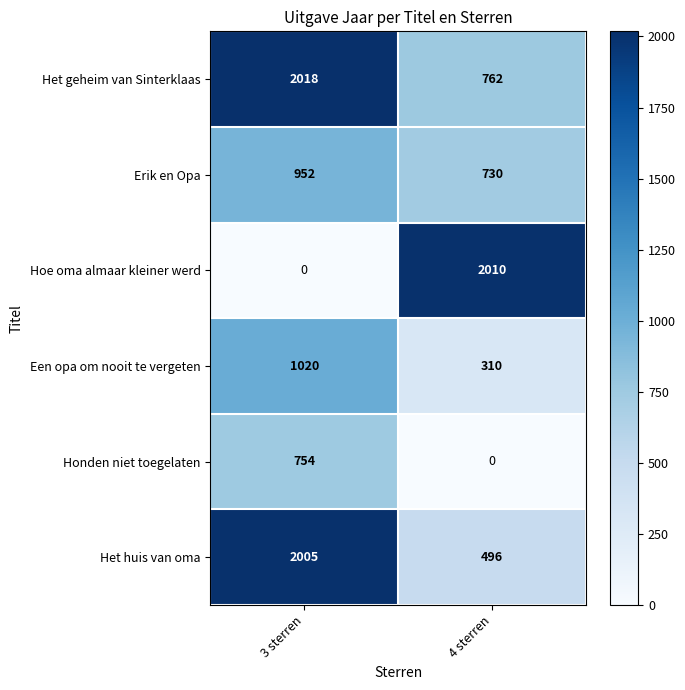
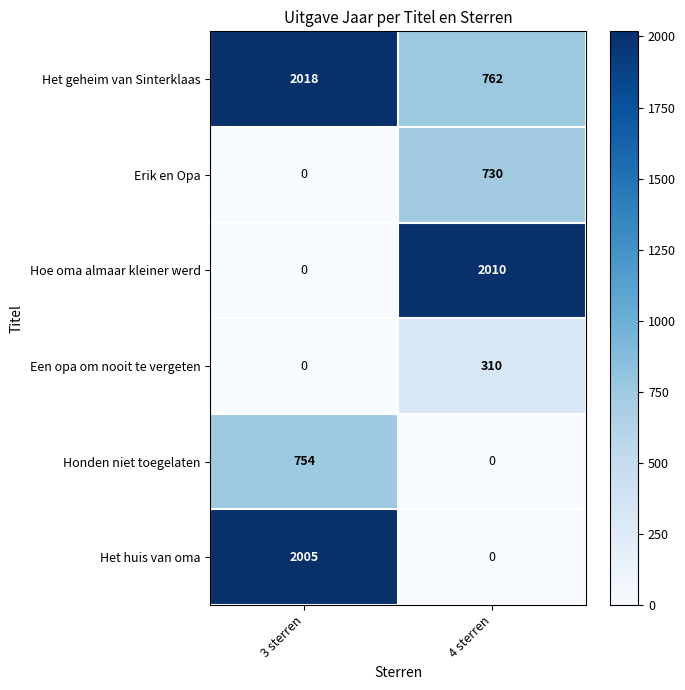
  {
    "Het geheim van Sinterklaas": {
      "3 sterren": 2018,
      "4 sterren": 762
    },
    "Erik en Opa": {
-     "3 sterren": 952,
+     "3 sterren": 0,
      "4 sterren": 730
    },
    "Hoe oma almaar kleiner werd": {
      "3 sterren": 0,
      "4 sterren": 2010
    },
    "Een opa om nooit te vergeten": {
-     "3 sterren": 1020,
+     "3 sterren": 0,
      "4 sterren": 310
    },
    "Honden niet toegelaten": {
      "3 sterren": 754,
      "4 sterren": 0
    },
    "Het huis van oma": {
      "3 sterren": 2005,
-     "4 sterren": 496
+     "4 sterren": 0
    }
  }
